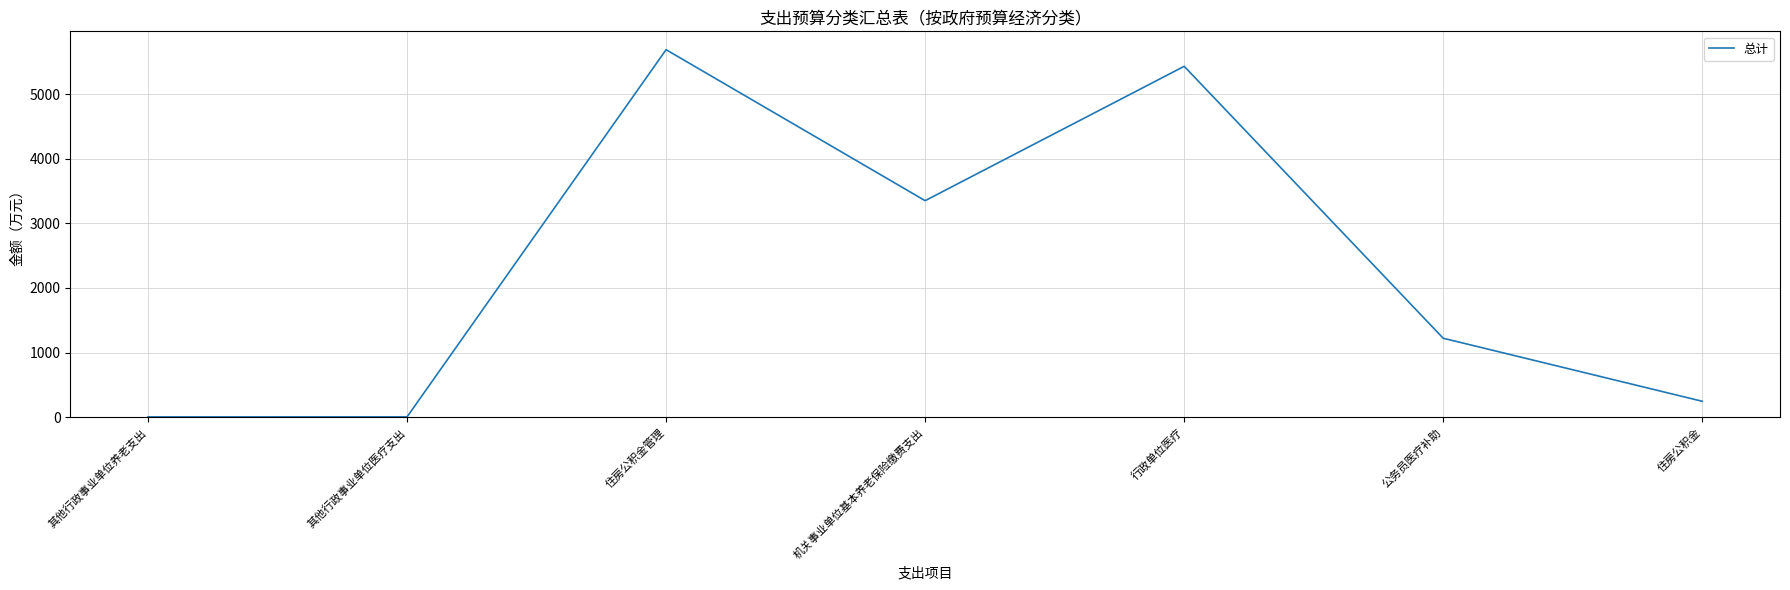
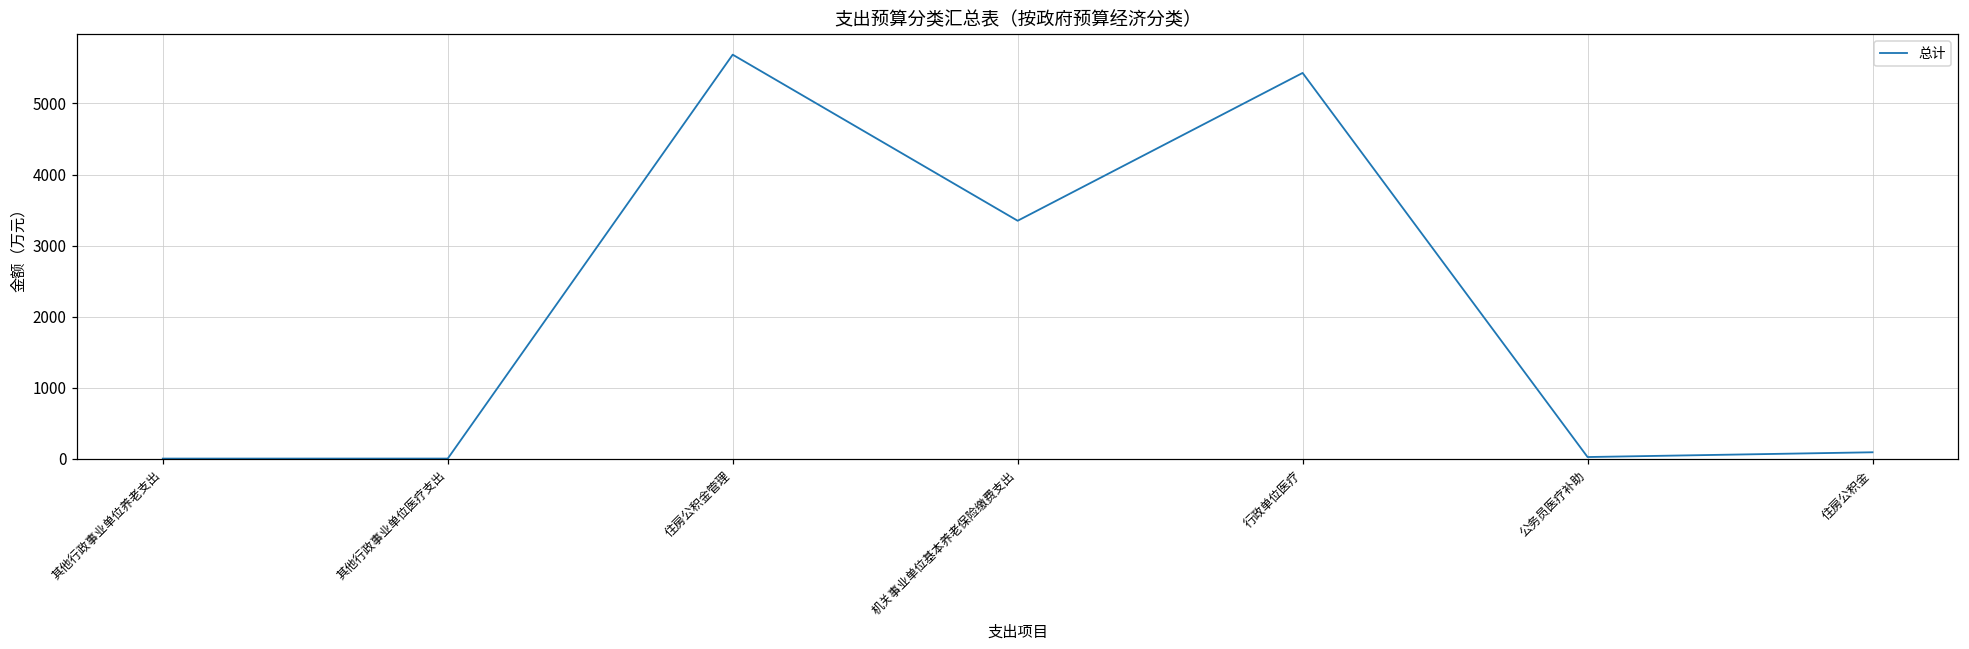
  {
    "其他行政事业单位养老支出": 0,
    "其他行政事业单位医疗支出": 0,
    "住房公积金管理": 5700,
    "机关事业单位基本养老保险缴费支出": 3400,
    "行政单位医疗": 5400,
-   "公务员医疗补助": 1200,
-   "住房公积金": 200
+   "公务员医疗补助": 0,
+   "住房公积金": 100
  }
